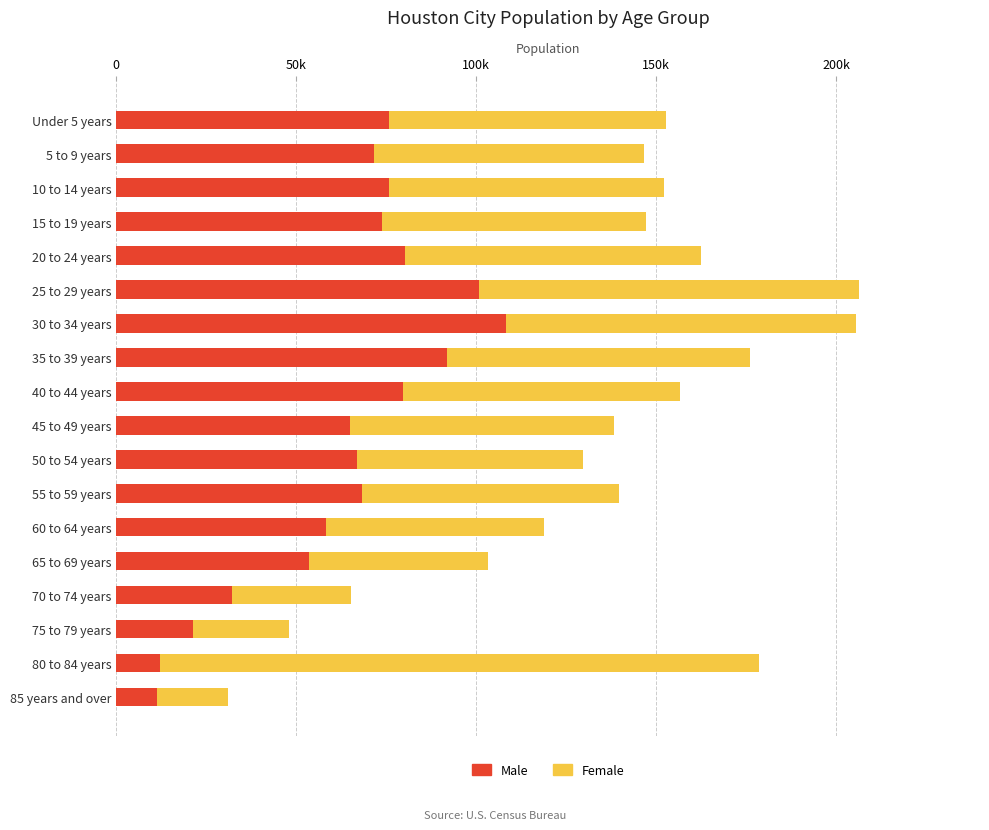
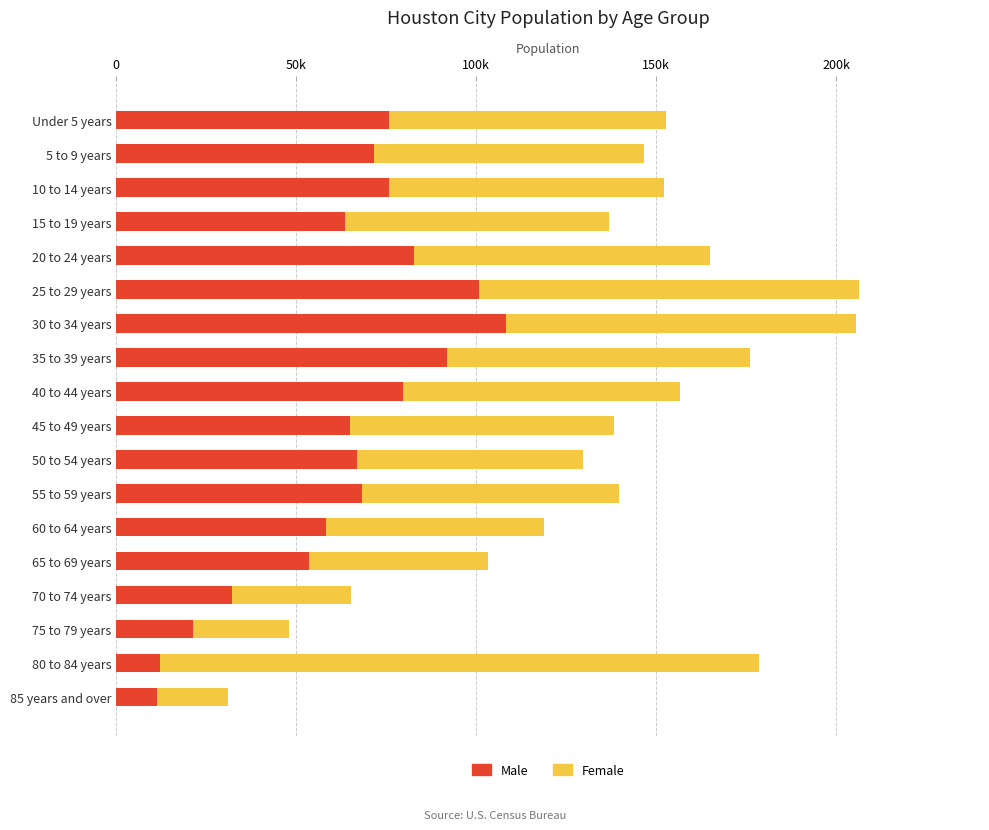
  {
    "Male": {
      "Under 5 years": 76000,
      "5 to 9 years": 72000,
      "10 to 14 years": 76000,
-     "15 to 19 years": 74000,
-     "20 to 24 years": 80000,
+     "15 to 19 years": 63000,
+     "20 to 24 years": 83000,
      "25 to 29 years": 101000,
      "30 to 34 years": 108000,
      "35 to 39 years": 92000,
      "40 to 44 years": 80000,
      "45 to 49 years": 65000,
      "50 to 54 years": 67000,
      "55 to 59 years": 68000,
      "60 to 64 years": 58000,
      "65 to 69 years": 54000,
      "70 to 74 years": 32000,
      "75 to 79 years": 21000,
      "80 to 84 years": 12000,
      "85 years and over": 11000
    },
    "Female": {
      "Under 5 years": 77000,
      "5 to 9 years": 75000,
      "10 to 14 years": 77000,
      "15 to 19 years": 73000,
      "20 to 24 years": 82000,
      "25 to 29 years": 106000,
      "30 to 34 years": 97000,
      "35 to 39 years": 84000,
      "40 to 44 years": 77000,
      "45 to 49 years": 74000,
      "50 to 54 years": 63000,
      "55 to 59 years": 71000,
      "60 to 64 years": 61000,
      "65 to 69 years": 50000,
      "70 to 74 years": 33000,
      "75 to 79 years": 27000,
      "80 to 84 years": 167000,
      "85 years and over": 20000
    }
  }
